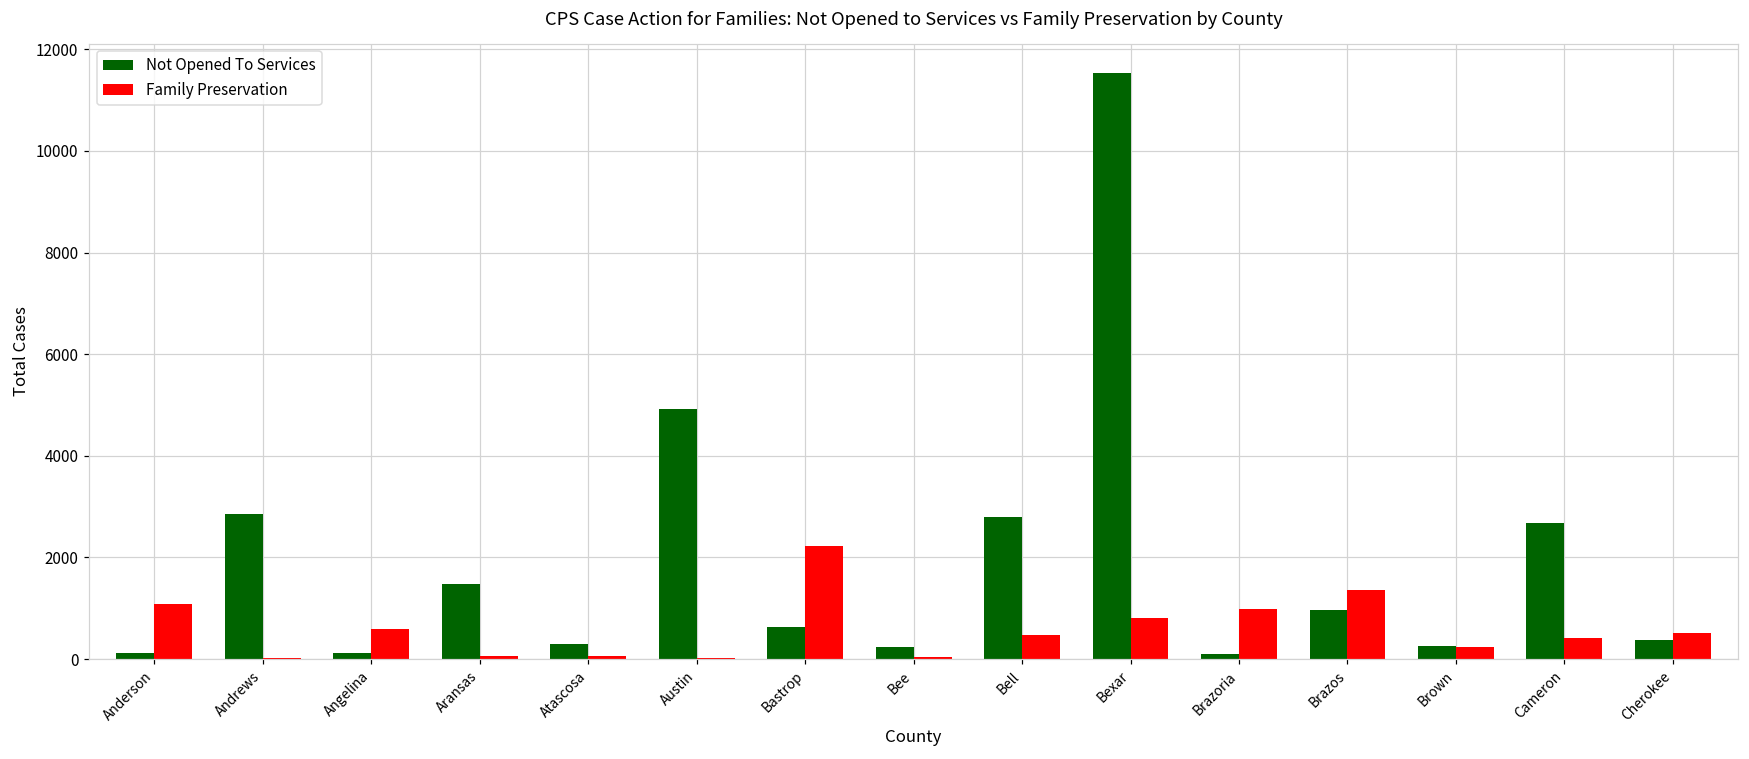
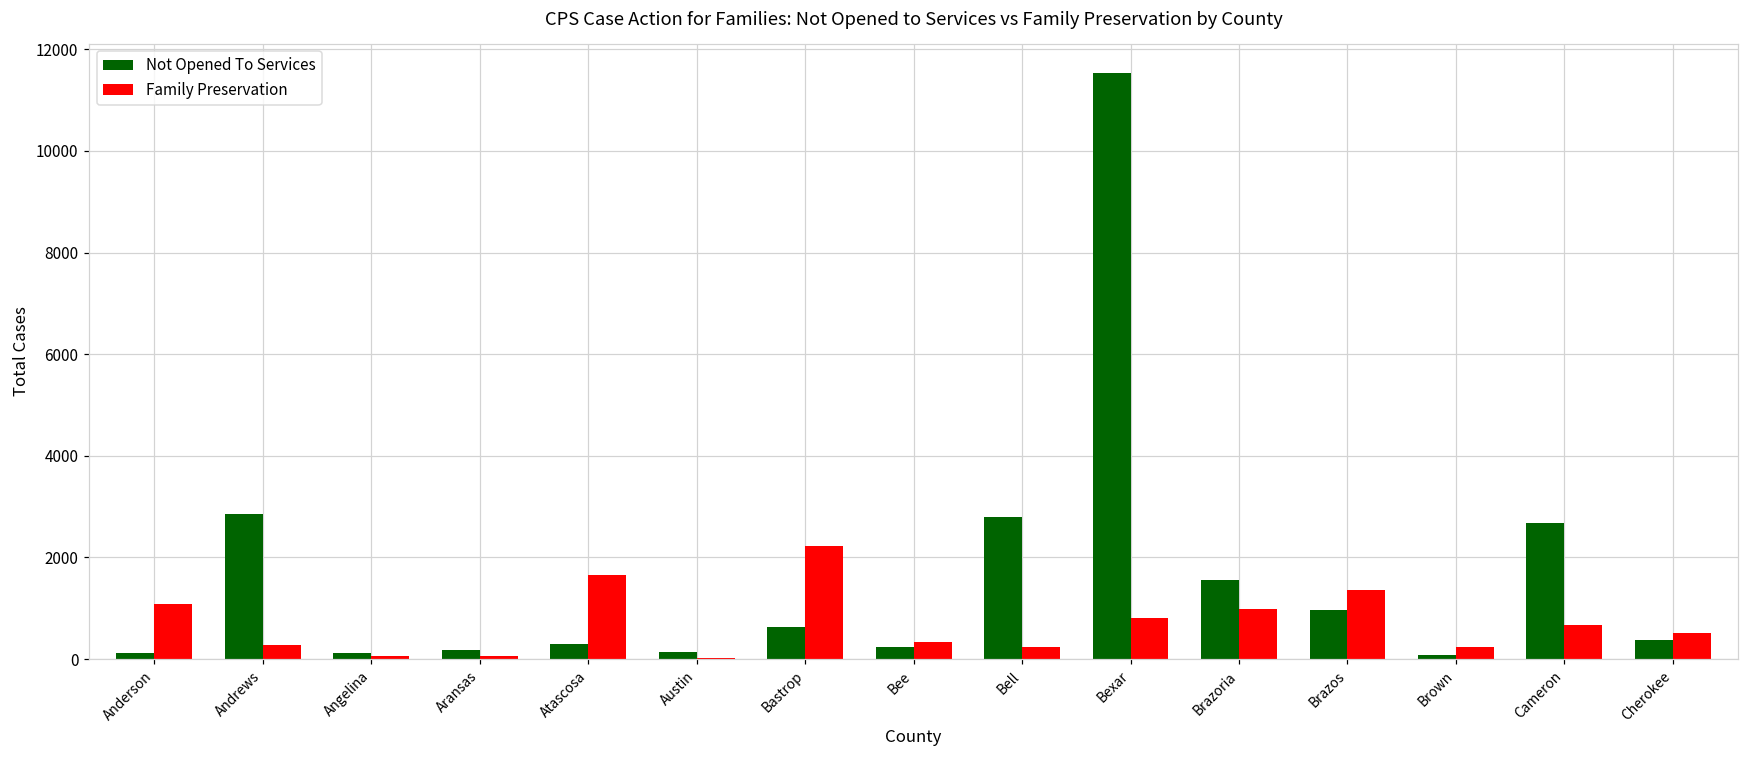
  {
    "Not Opened To Services": {
      "Anderson": 100,
      "Andrews": 2900,
      "Angelina": 100,
-     "Aransas": 1500,
+     "Aransas": 200,
      "Atascosa": 300,
-     "Austin": 4900,
+     "Austin": 100,
      "Bastrop": 600,
      "Bee": 200,
      "Bell": 2800,
      "Bexar": 11500,
-     "Brazoria": 100,
+     "Brazoria": 1500,
      "Brazos": 1000,
-     "Brown": 300,
+     "Brown": 100,
      "Cameron": 2700,
      "Cherokee": 400
    },
    "Family Preservation": {
      "Anderson": 1100,
-     "Andrews": 0,
-     "Angelina": 600,
+     "Andrews": 300,
+     "Angelina": 100,
      "Aransas": 100,
-     "Atascosa": 100,
+     "Atascosa": 1700,
      "Bastrop": 2200,
-     "Bee": 0,
-     "Bell": 500,
+     "Bee": 300,
+     "Bell": 200,
      "Bexar": 800,
      "Brazoria": 1000,
      "Brazos": 1300,
      "Brown": 200,
-     "Cameron": 400,
+     "Cameron": 700,
      "Cherokee": 500
    }
  }
